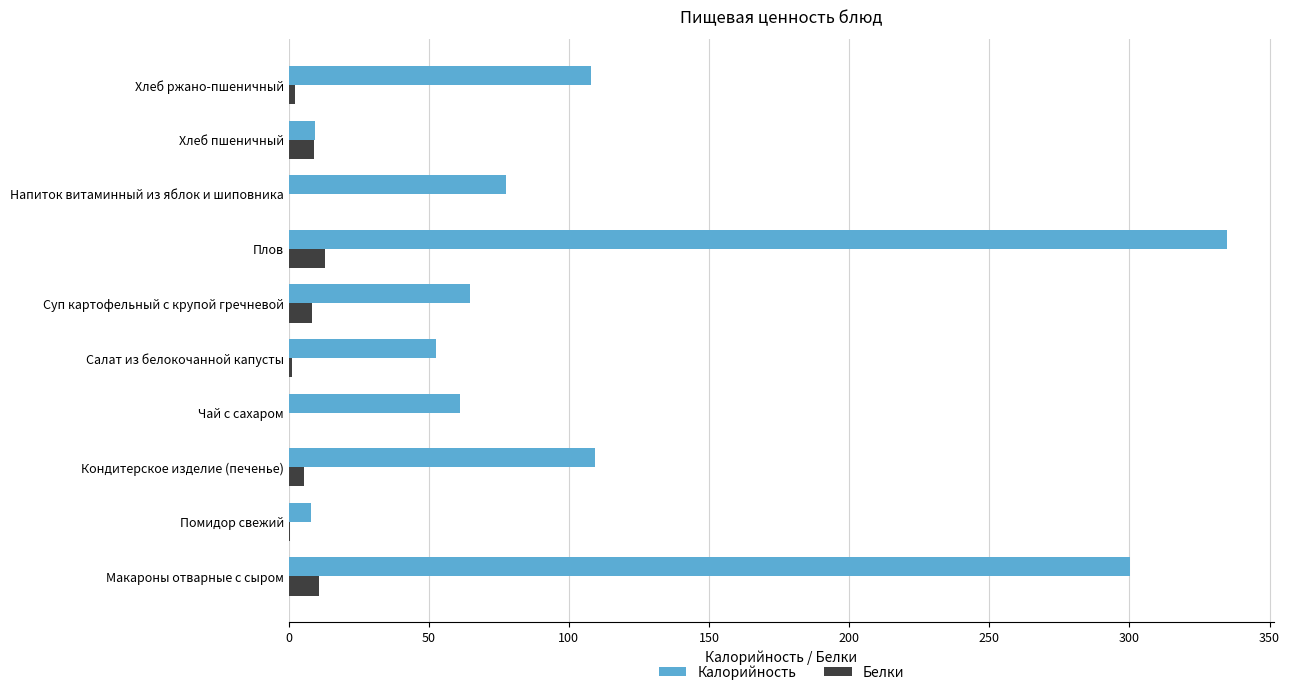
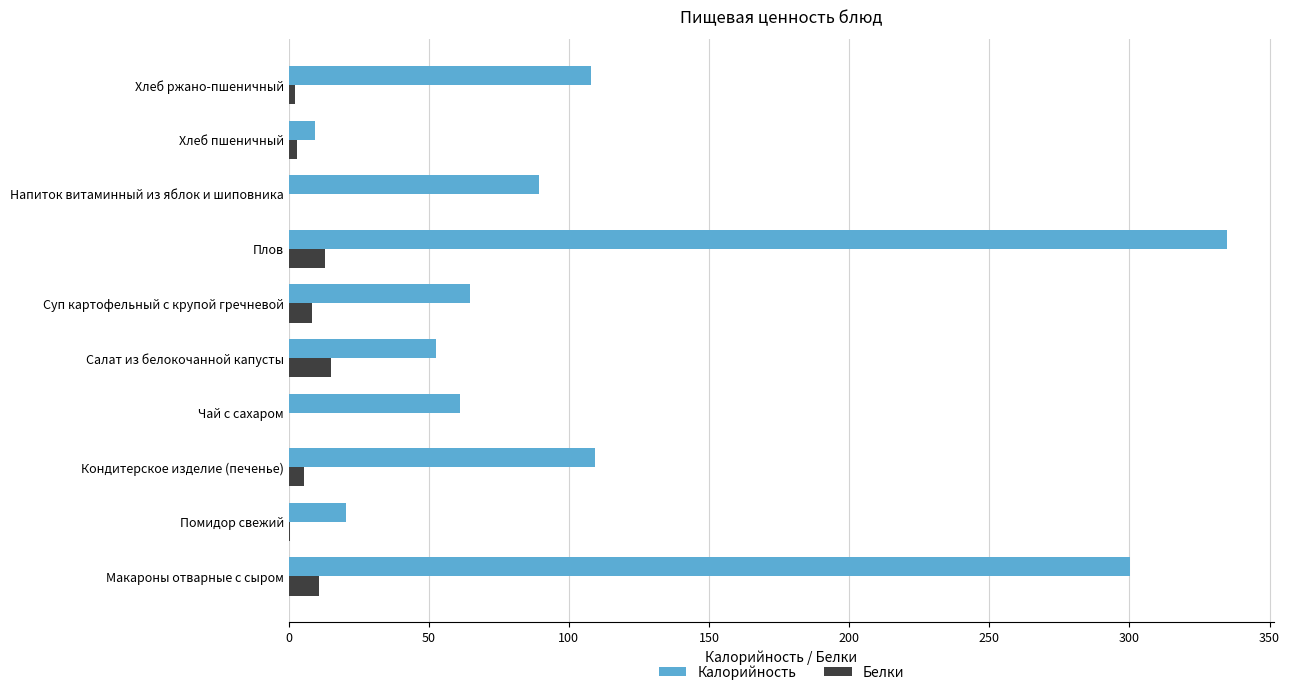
  {
    "Калорийность": {
      "Хлеб ржано-пшеничный": 108,
      "Хлеб пшеничный": 9,
-     "Напиток витаминный из яблок и шиповника": 78,
+     "Напиток витаминный из яблок и шиповника": 90,
      "Плов": 335,
      "Суп картофельный с крупой гречневой": 65,
      "Салат из белокочанной капусты": 53,
      "Чай с сахаром": 61,
      "Кондитерское изделие (печенье)": 109,
-     "Помидор свежий": 8,
+     "Помидор свежий": 20,
      "Макароны отварные с сыром": 300
    },
    "Белки": {
      "Хлеб ржано-пшеничный": 2,
-     "Хлеб пшеничный": 9,
+     "Хлеб пшеничный": 3,
      "Плов": 13,
      "Суп картофельный с крупой гречневой": 9,
-     "Салат из белокочанной капусты": 1,
+     "Салат из белокочанной капусты": 15,
      "Кондитерское изделие (печенье)": 6,
      "Макароны отварные с сыром": 11
    }
  }
